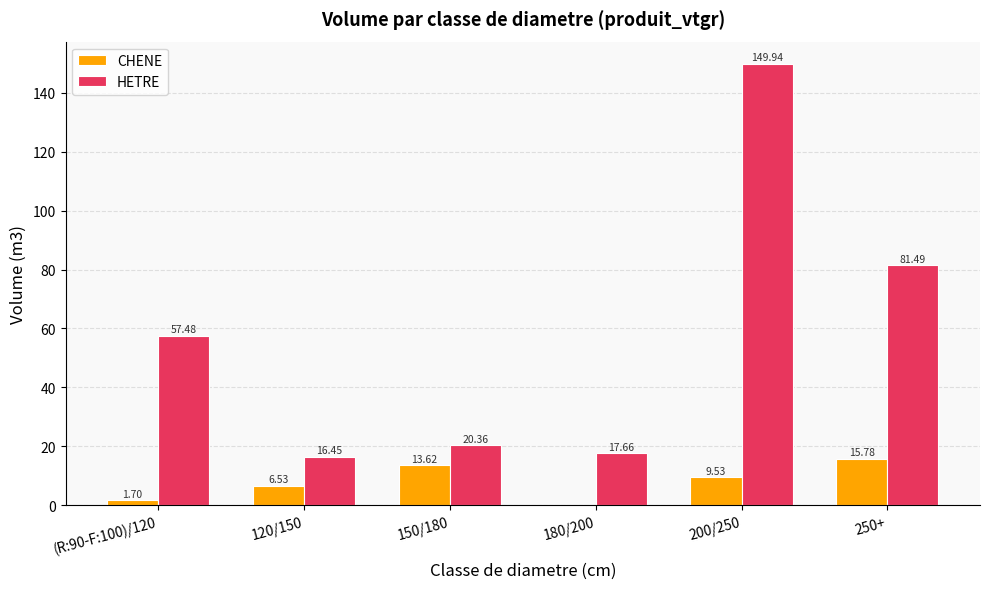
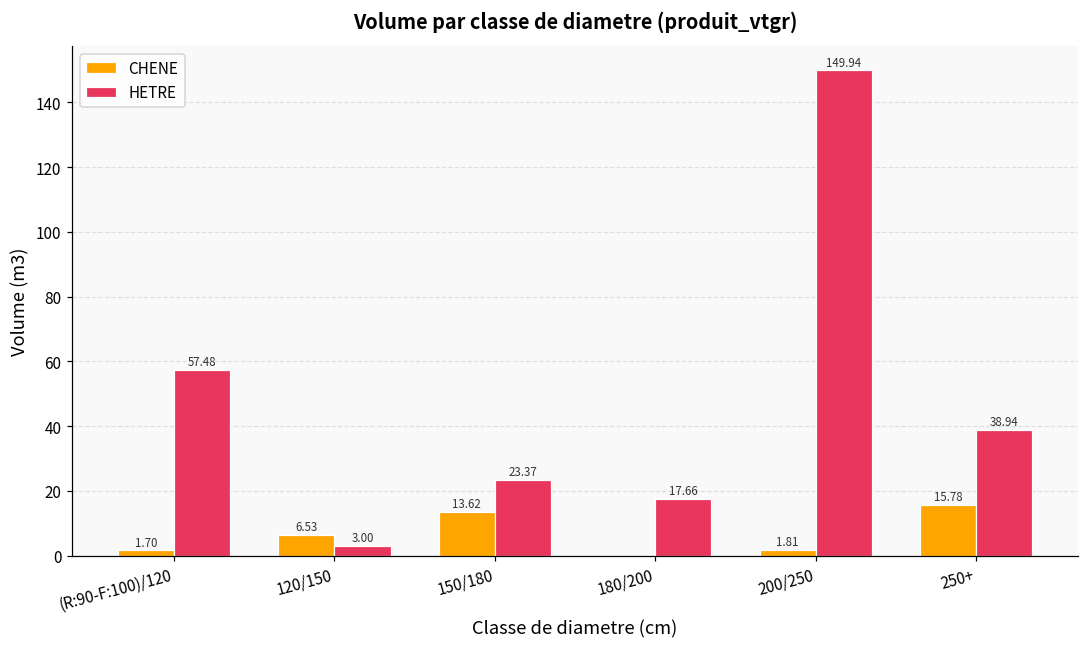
  {
    "CHENE": {
      "(R:90-F:100)/120": 1.70,
      "120/150": 6.53,
      "150/180": 13.62,
-     "200/250": 9.53,
+     "200/250": 1.81,
      "250+": 15.78
    },
    "HETRE": {
      "(R:90-F:100)/120": 57.48,
-     "120/150": 16.45,
-     "150/180": 20.36,
+     "120/150": 3.00,
+     "150/180": 23.37,
      "180/200": 17.66,
      "200/250": 149.94,
-     "250+": 81.49
+     "250+": 38.94
    }
  }
